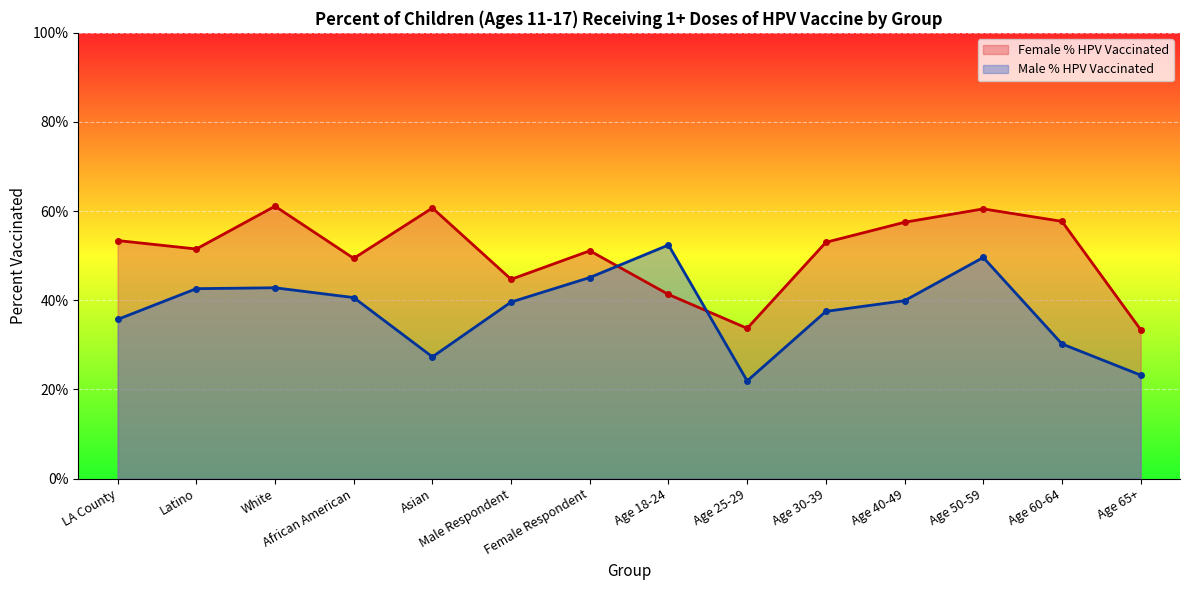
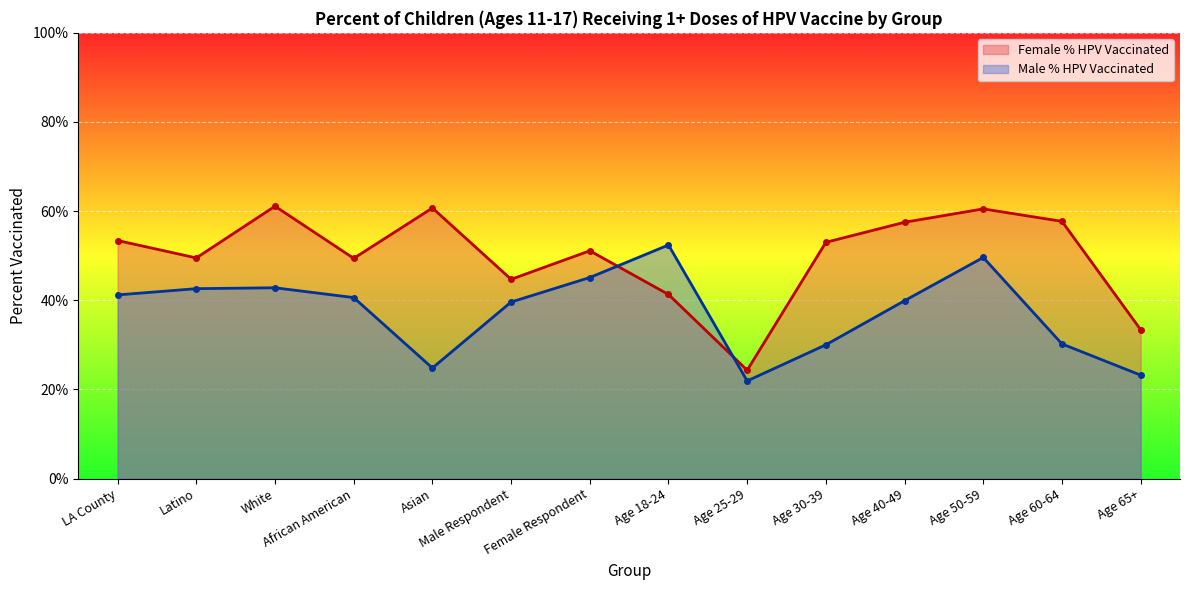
  {
    "Female % HPV Vaccinated": {
      "LA County": "53%",
-     "Latino": "52%",
+     "Latino": "50%",
      "White": "61%",
      "African American": "49%",
      "Asian": "61%",
      "Male Respondent": "45%",
      "Female Respondent": "51%",
      "Age 18-24": "41%",
-     "Age 25-29": "34%",
+     "Age 25-29": "24%",
      "Age 30-39": "53%",
      "Age 40-49": "58%",
      "Age 50-59": "61%",
      "Age 60-64": "58%",
      "Age 65+": "33%"
    },
    "Male % HPV Vaccinated": {
-     "LA County": "36%",
+     "LA County": "41%",
      "Latino": "43%",
      "White": "43%",
      "African American": "41%",
-     "Asian": "27%",
+     "Asian": "25%",
      "Male Respondent": "40%",
      "Female Respondent": "45%",
      "Age 18-24": "52%",
      "Age 25-29": "22%",
-     "Age 30-39": "38%",
+     "Age 30-39": "30%",
      "Age 40-49": "40%",
      "Age 50-59": "50%",
      "Age 60-64": "30%",
      "Age 65+": "23%"
    }
  }
